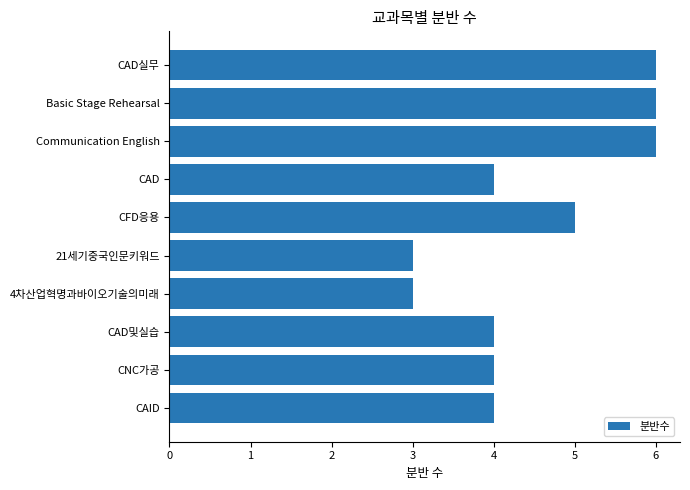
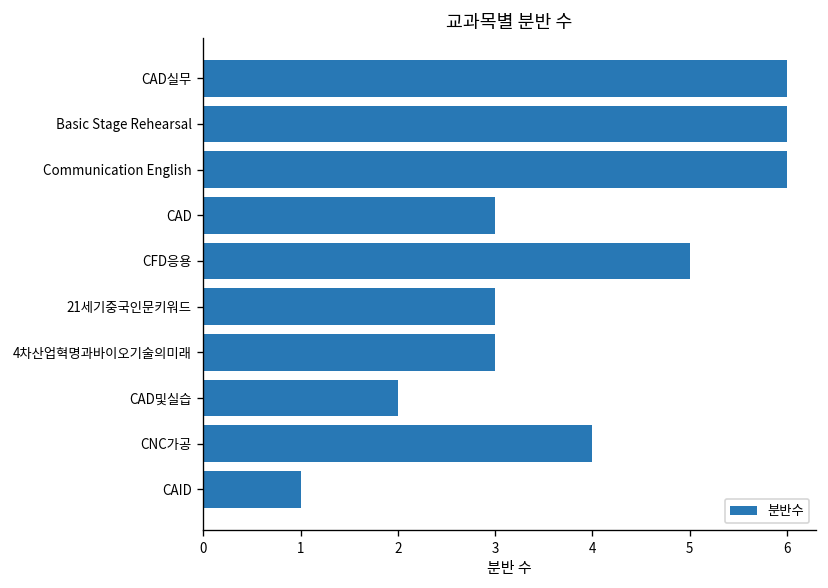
  {
    "CAD실무": 6,
    "Basic Stage Rehearsal": 6,
    "Communication English": 6,
-   "CAD": 4,
+   "CAD": 3,
    "CFD응용": 5,
    "21세기중국인문키워드": 3,
    "4차산업혁명과바이오기술의미래": 3,
-   "CAD및실습": 4,
+   "CAD및실습": 2,
    "CNC가공": 4,
-   "CAID": 4
+   "CAID": 1
  }
